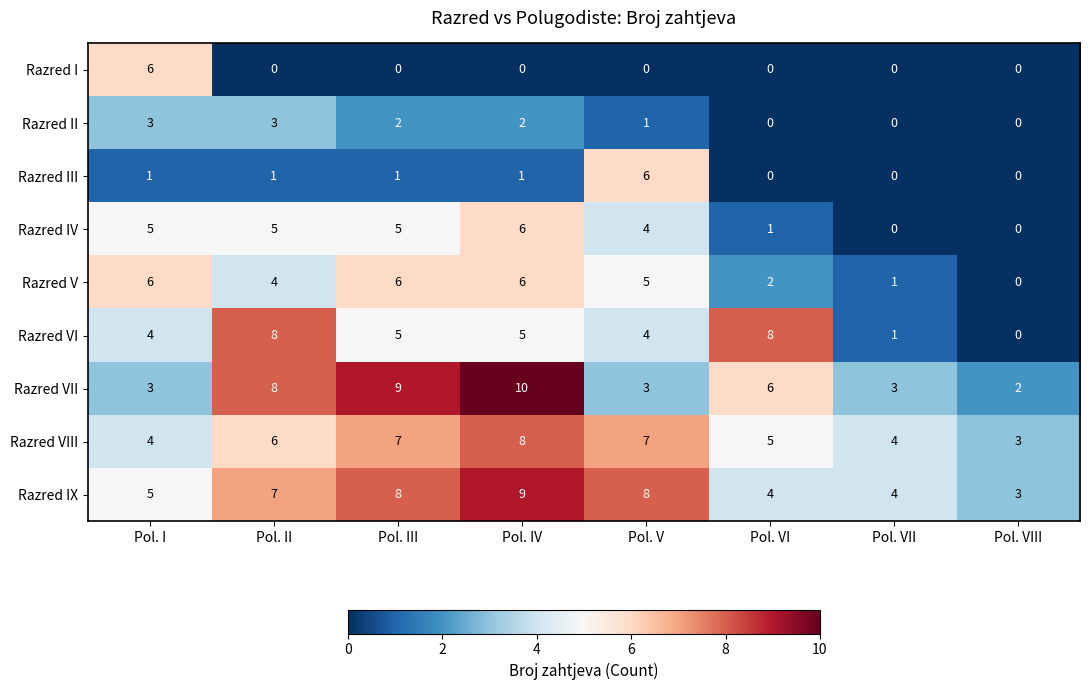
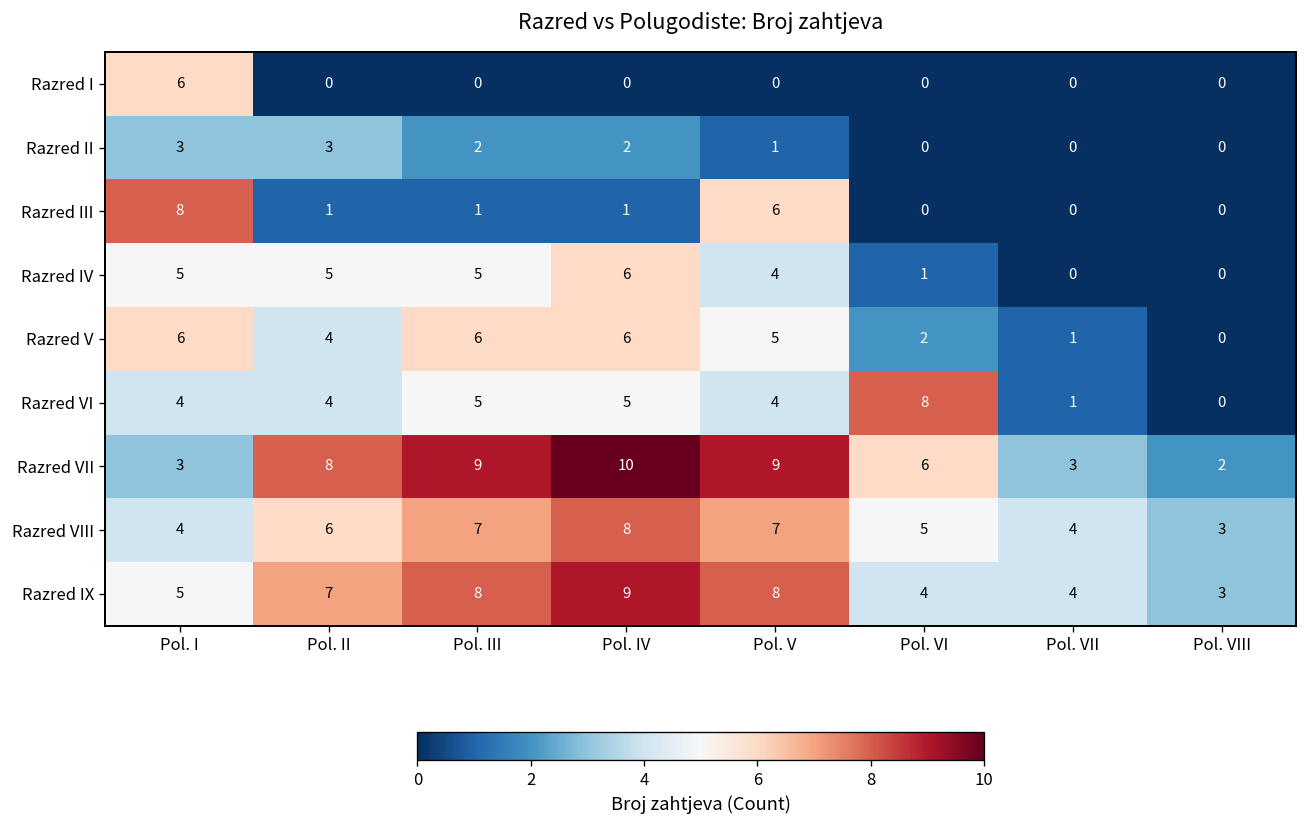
  {
    "Razred I": {
      "Pol. I": 6,
      "Pol. II": 0,
      "Pol. III": 0,
      "Pol. IV": 0,
      "Pol. V": 0,
      "Pol. VI": 0,
      "Pol. VII": 0,
      "Pol. VIII": 0
    },
    "Razred II": {
      "Pol. I": 3,
      "Pol. II": 3,
      "Pol. III": 2,
      "Pol. IV": 2,
      "Pol. V": 1,
      "Pol. VI": 0,
      "Pol. VII": 0,
      "Pol. VIII": 0
    },
    "Razred III": {
-     "Pol. I": 1,
+     "Pol. I": 8,
      "Pol. II": 1,
      "Pol. III": 1,
      "Pol. IV": 1,
      "Pol. V": 6,
      "Pol. VI": 0,
      "Pol. VII": 0,
      "Pol. VIII": 0
    },
    "Razred IV": {
      "Pol. I": 5,
      "Pol. II": 5,
      "Pol. III": 5,
      "Pol. IV": 6,
      "Pol. V": 4,
      "Pol. VI": 1,
      "Pol. VII": 0,
      "Pol. VIII": 0
    },
    "Razred V": {
      "Pol. I": 6,
      "Pol. II": 4,
      "Pol. III": 6,
      "Pol. IV": 6,
      "Pol. V": 5,
      "Pol. VI": 2,
      "Pol. VII": 1,
      "Pol. VIII": 0
    },
    "Razred VI": {
      "Pol. I": 4,
-     "Pol. II": 8,
+     "Pol. II": 4,
      "Pol. III": 5,
      "Pol. IV": 5,
      "Pol. V": 4,
      "Pol. VI": 8,
      "Pol. VII": 1,
      "Pol. VIII": 0
    },
    "Razred VII": {
      "Pol. I": 3,
      "Pol. II": 8,
      "Pol. III": 9,
      "Pol. IV": 10,
-     "Pol. V": 3,
+     "Pol. V": 9,
      "Pol. VI": 6,
      "Pol. VII": 3,
      "Pol. VIII": 2
    },
    "Razred VIII": {
      "Pol. I": 4,
      "Pol. II": 6,
      "Pol. III": 7,
      "Pol. IV": 8,
      "Pol. V": 7,
      "Pol. VI": 5,
      "Pol. VII": 4,
      "Pol. VIII": 3
    },
    "Razred IX": {
      "Pol. I": 5,
      "Pol. II": 7,
      "Pol. III": 8,
      "Pol. IV": 9,
      "Pol. V": 8,
      "Pol. VI": 4,
      "Pol. VII": 4,
      "Pol. VIII": 3
    }
  }
